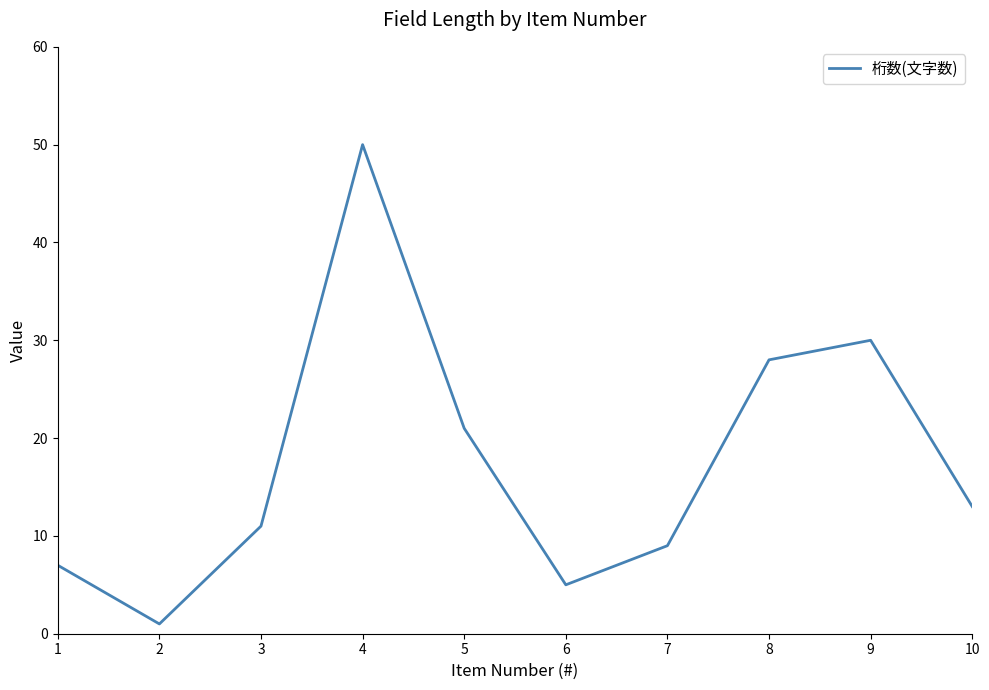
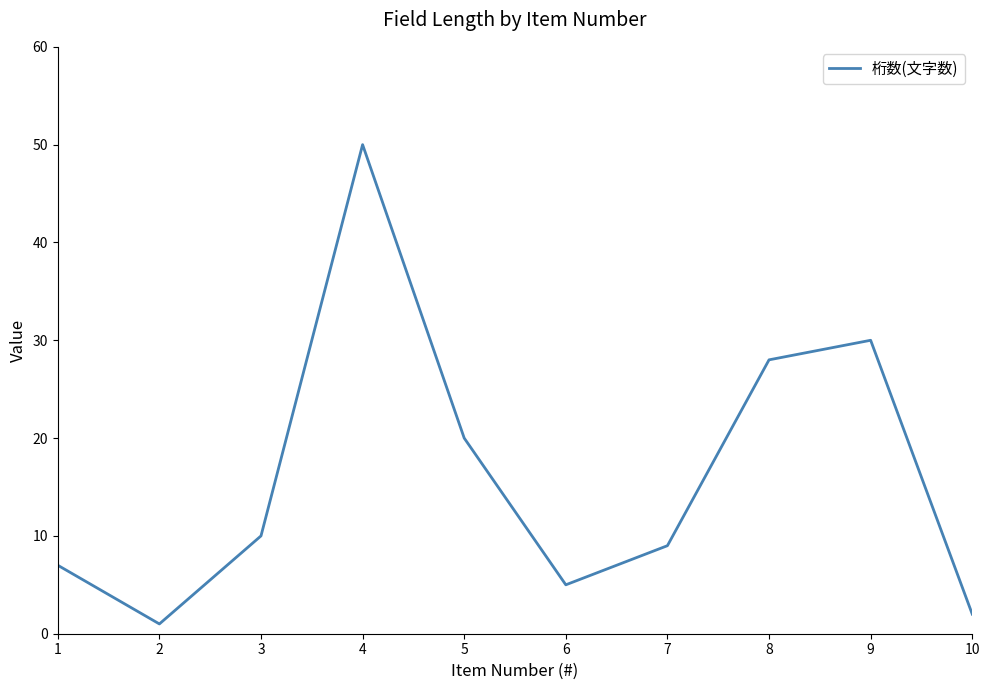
  {
    "1": 7,
    "2": 1,
-   "3": 11,
+   "3": 10,
    "4": 50,
-   "5": 21,
+   "5": 20,
    "6": 5,
    "7": 9,
    "8": 28,
    "9": 30,
-   "10": 13
+   "10": 2
  }
